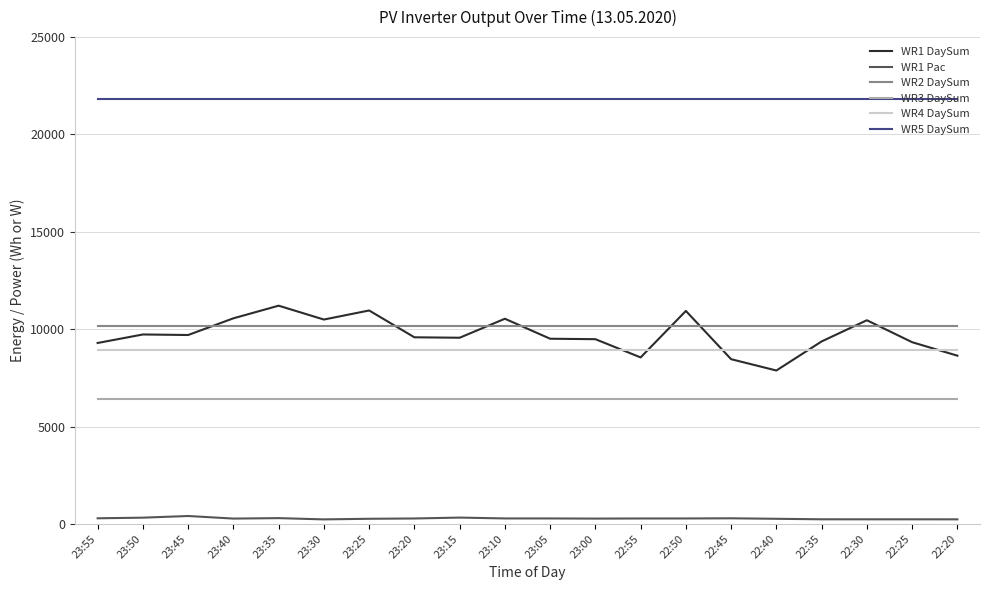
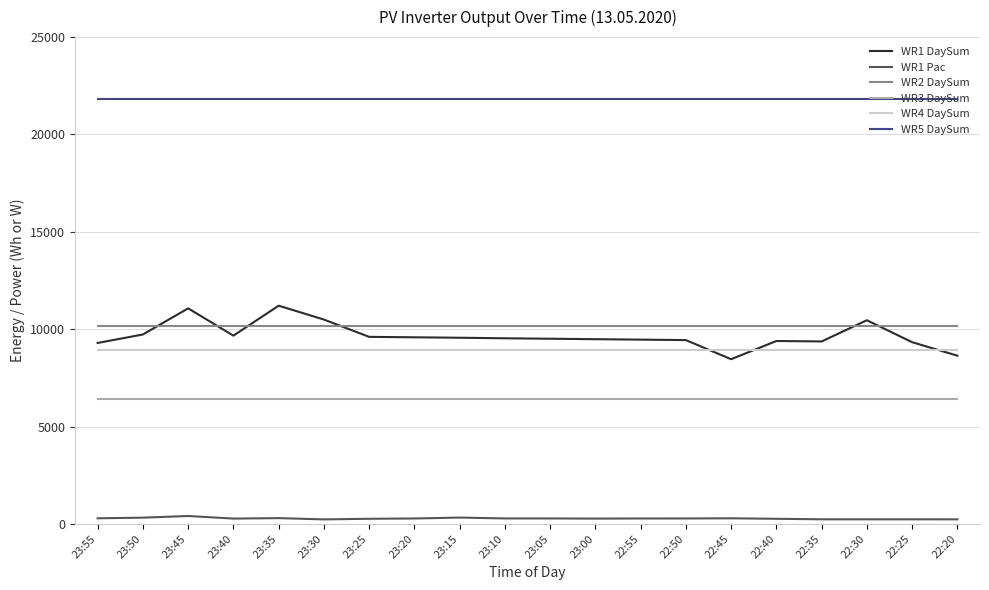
  {
    "WR1 DaySum": {
      "23:55": 9300,
      "23:50": 9700,
-     "23:45": 9700,
-     "23:40": 10600,
+     "23:45": 11100,
+     "23:40": 9700,
      "23:35": 11200,
      "23:30": 10500,
-     "23:25": 11000,
+     "23:25": 9600,
      "23:20": 9600,
      "23:15": 9600,
-     "23:10": 10500,
+     "23:10": 9500,
      "23:05": 9500,
      "23:00": 9500,
-     "22:55": 8500,
-     "22:50": 10900,
+     "22:55": 9500,
+     "22:50": 9400,
      "22:45": 8500,
-     "22:40": 7900,
+     "22:40": 9400,
      "22:35": 9400,
      "22:30": 10500,
      "22:25": 9300,
      "22:20": 8600
    }
  }
